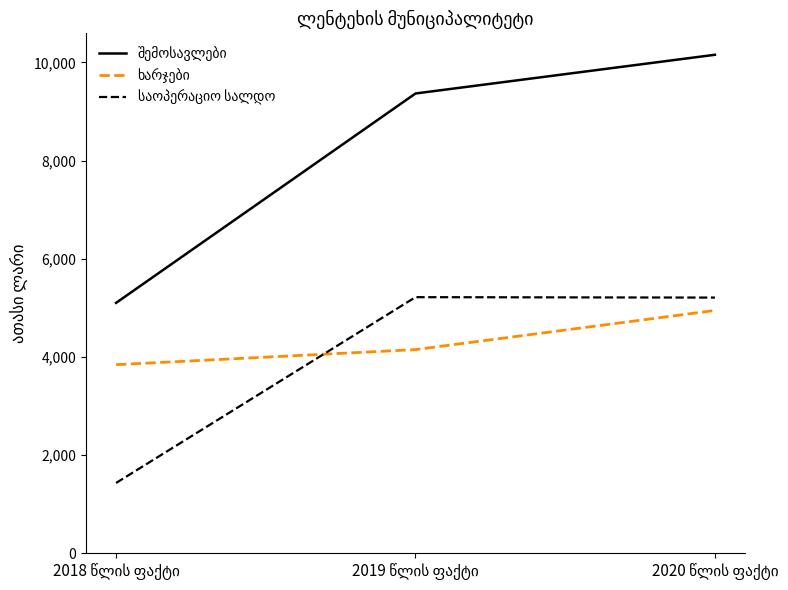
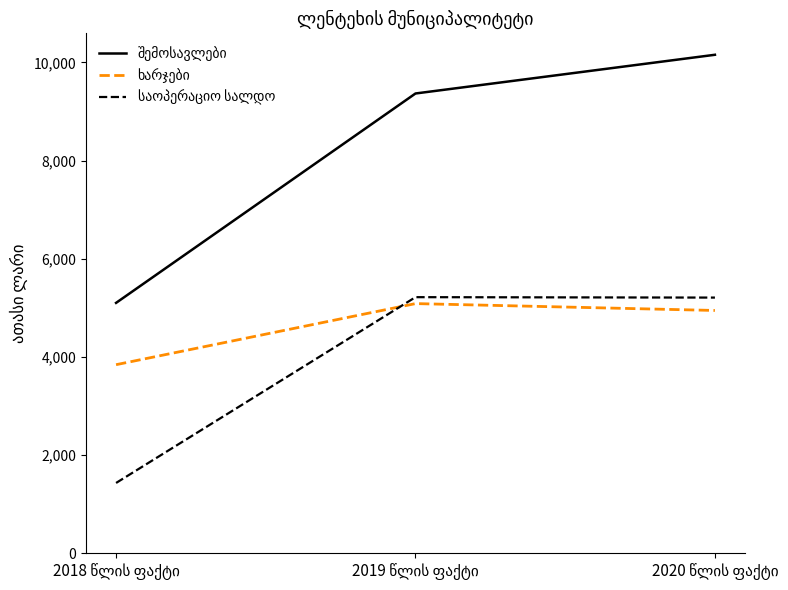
  {
    "ხარჯები": {
      "2018 წლის ფაქტი": "3,800",
-     "2019 წლის ფაქტი": "4,100",
+     "2019 წლის ფაქტი": "5,100",
      "2020 წლის ფაქტი": "4,900"
    }
  }
